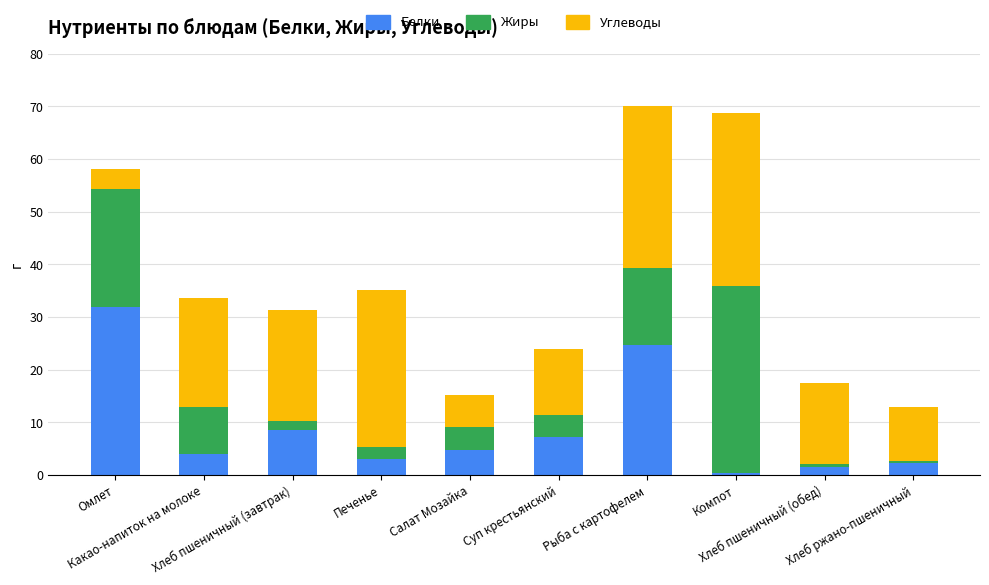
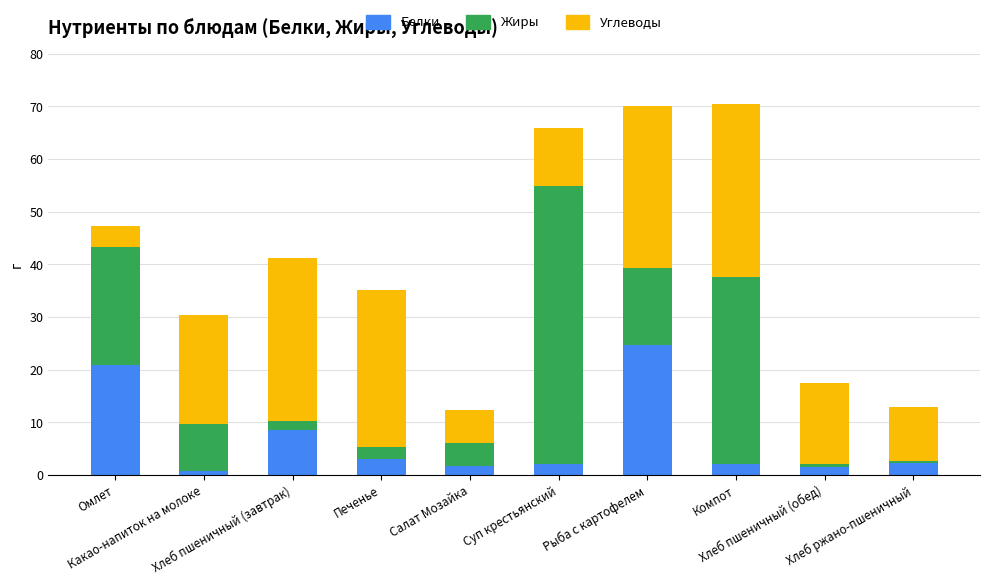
  {
    "Белки": {
-     "Омлет": 32,
-     "Какао-напиток на молоке": 4,
+     "Омлет": 21,
+     "Какао-напиток на молоке": 1,
      "Хлеб пшеничный (завтрак)": 9,
      "Печенье": 3,
-     "Салат Мозайка": 5,
-     "Суп крестьянский": 7,
+     "Салат Мозайка": 2,
+     "Суп крестьянский": 2,
      "Рыба с картофелем": 25,
-     "Компот": 0,
+     "Компот": 2,
      "Хлеб пшеничный (обед)": 2,
      "Хлеб ржано-пшеничный": 2
    },
    "Жиры": {
      "Омлет": 22,
      "Какао-напиток на молоке": 9,
      "Хлеб пшеничный (завтрак)": 2,
      "Печенье": 2,
      "Салат Мозайка": 4,
-     "Суп крестьянский": 4,
+     "Суп крестьянский": 53,
      "Рыба с картофелем": 15,
      "Компот": 35,
      "Хлеб пшеничный (обед)": 1
    },
    "Углеводы": {
      "Омлет": 4,
      "Какао-напиток на молоке": 21,
-     "Хлеб пшеничный (завтрак)": 21,
+     "Хлеб пшеничный (завтрак)": 31,
      "Печенье": 30,
      "Салат Мозайка": 6,
-     "Суп крестьянский": 13,
+     "Суп крестьянский": 11,
      "Рыба с картофелем": 31,
      "Компот": 33,
      "Хлеб пшеничный (обед)": 15,
      "Хлеб ржано-пшеничный": 10
    }
  }
